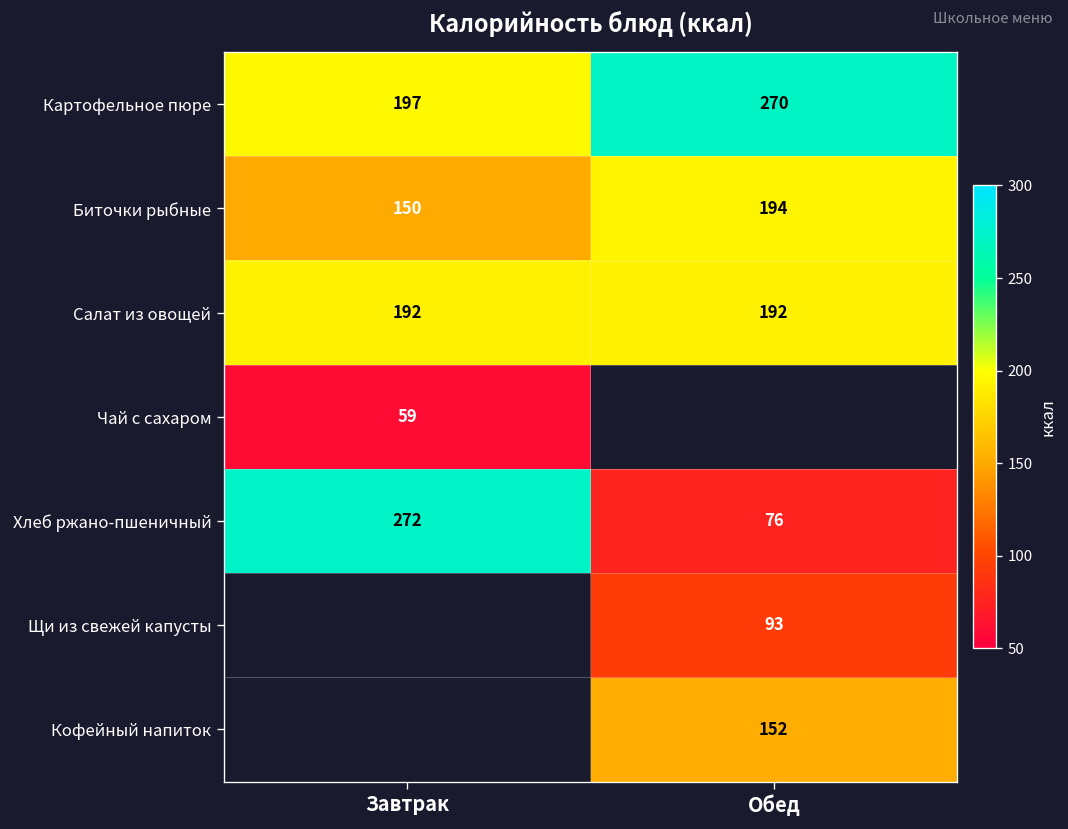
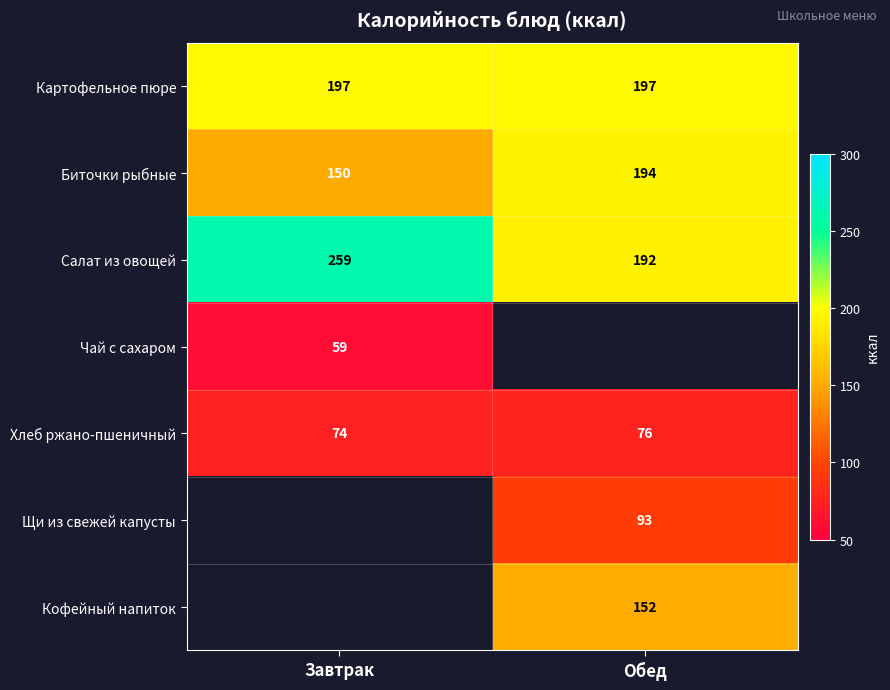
  {
    "Картофельное пюре": {
      "Завтрак": 197,
-     "Обед": 270
+     "Обед": 197
    },
    "Биточки рыбные": {
      "Завтрак": 150,
      "Обед": 194
    },
    "Салат из овощей": {
-     "Завтрак": 192,
+     "Завтрак": 259,
      "Обед": 192
    },
    "Чай с сахаром": {
      "Завтрак": 59
    },
    "Хлеб ржано-пшеничный": {
-     "Завтрак": 272,
+     "Завтрак": 74,
      "Обед": 76
    },
    "Щи из свежей капусты": {
      "Обед": 93
    },
    "Кофейный напиток": {
      "Обед": 152
    }
  }
